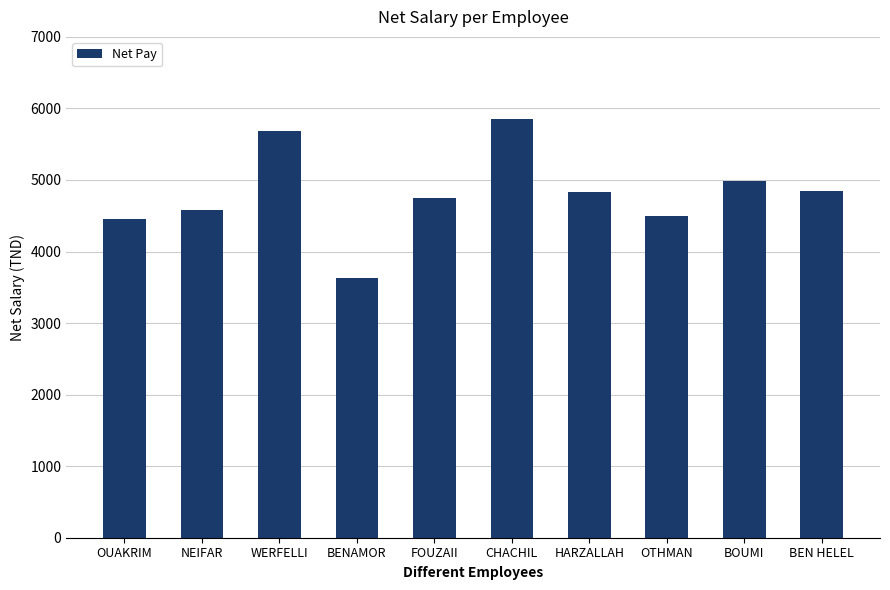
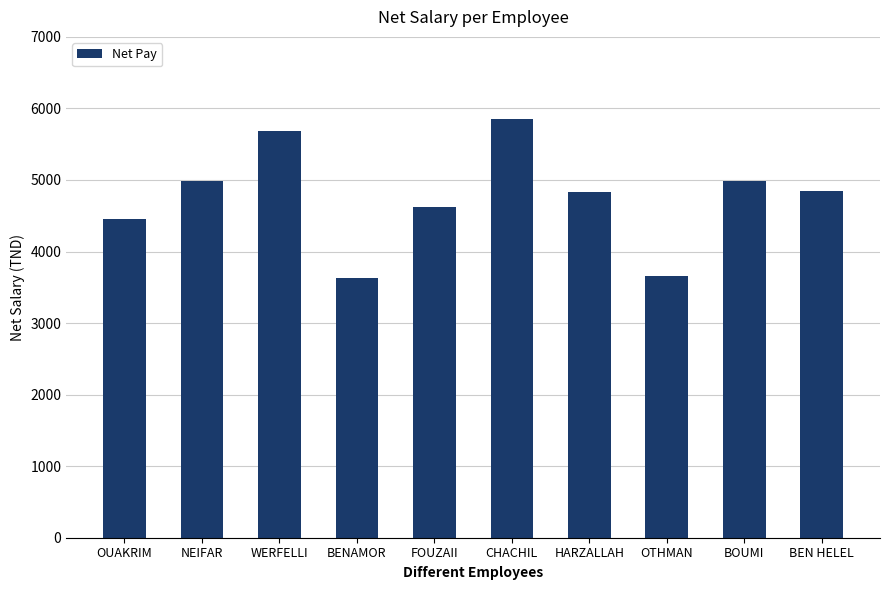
  {
    "OUAKRIM": 4500,
-   "NEIFAR": 4600,
+   "NEIFAR": 5000,
    "WERFELLI": 5700,
    "BENAMOR": 3600,
-   "FOUZAII": 4800,
+   "FOUZAII": 4600,
    "CHACHIL": 5900,
    "HARZALLAH": 4800,
-   "OTHMAN": 4500,
+   "OTHMAN": 3700,
    "BOUMI": 5000,
    "BEN HELEL": 4800
  }
